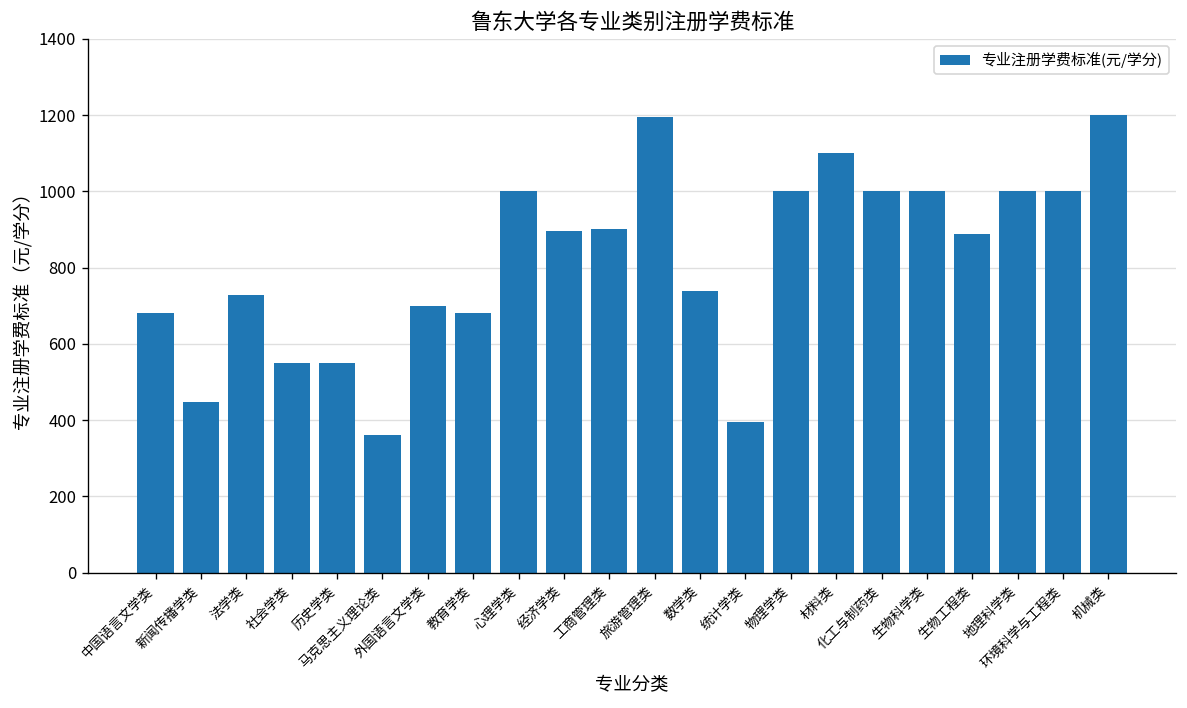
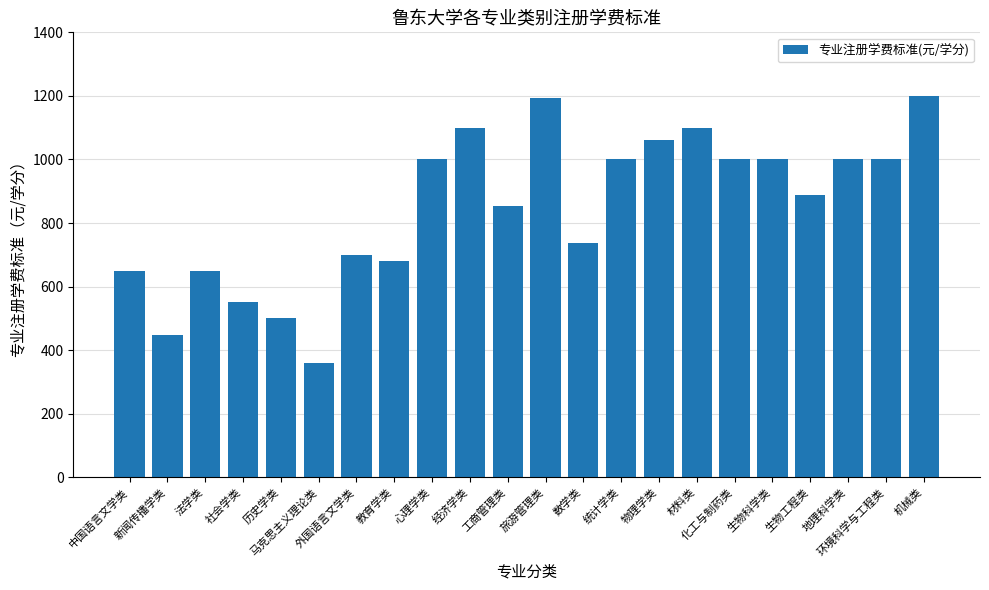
  {
-   "中国语言文学类": 680,
+   "中国语言文学类": 650,
    "新闻传播学类": 450,
-   "法学类": 730,
+   "法学类": 650,
    "社会学类": 550,
-   "历史学类": 550,
+   "历史学类": 500,
    "马克思主义理论类": 360,
    "外国语言文学类": 700,
    "教育学类": 680,
    "心理学类": 1000,
-   "经济学类": 900,
-   "工商管理类": 900,
+   "经济学类": 1100,
+   "工商管理类": 850,
    "旅游管理类": 1190,
    "数学类": 740,
-   "统计学类": 400,
-   "物理学类": 1000,
+   "统计学类": 1000,
+   "物理学类": 1060,
    "材料类": 1100,
    "化工与制药类": 1000,
    "生物科学类": 1000,
    "生物工程类": 890,
    "地理科学类": 1000,
    "环境科学与工程类": 1000,
    "机械类": 1200
  }
